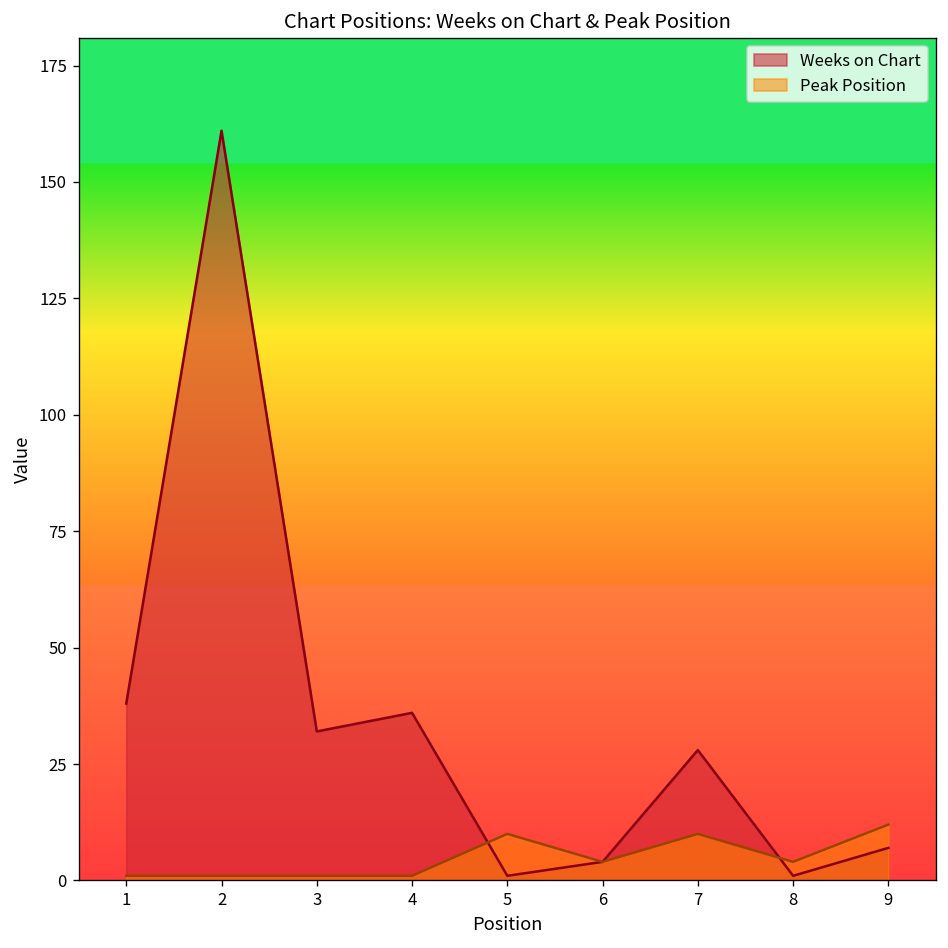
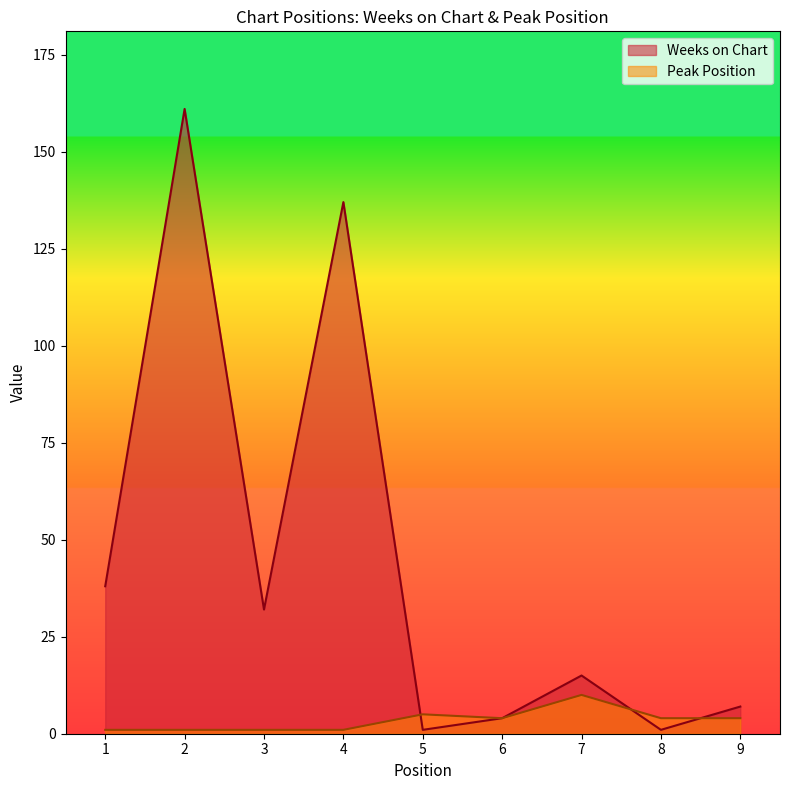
  {
    "Weeks on Chart": {
      "1": 38,
      "2": 161,
      "3": 32,
-     "4": 36,
+     "4": 137,
      "5": 1,
-     "7": 28,
+     "7": 15,
      "8": 1,
      "9": 7
    },
    "Peak Position": {
      "1": 1,
      "2": 1,
      "3": 1,
      "4": 1,
-     "5": 10,
+     "5": 5,
      "7": 10,
      "8": 4,
-     "9": 12
+     "9": 4
    }
  }
